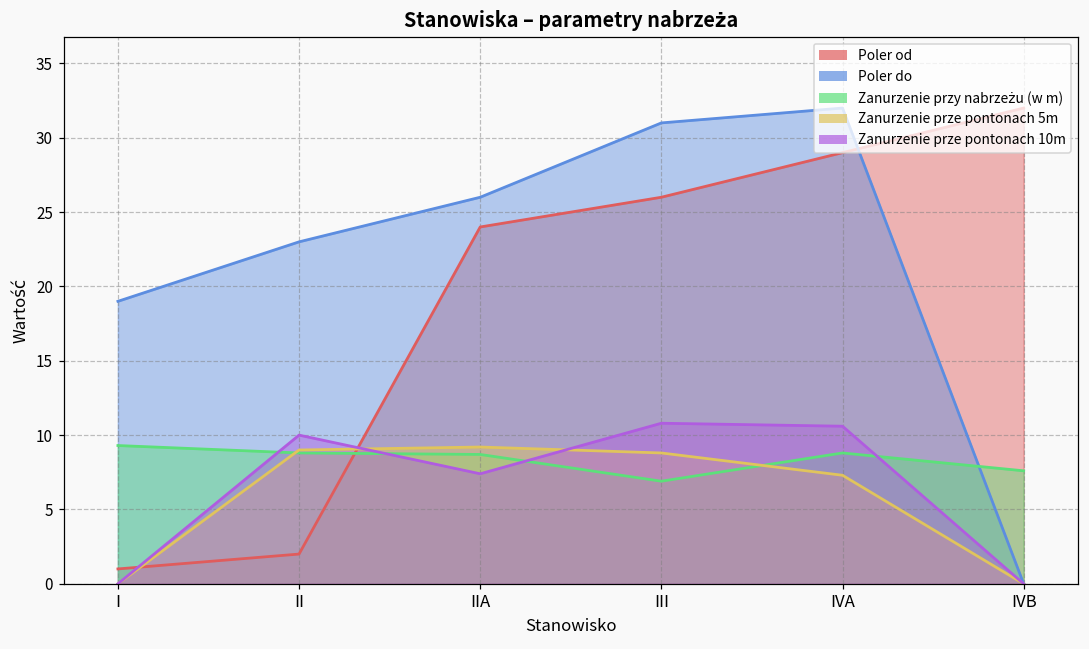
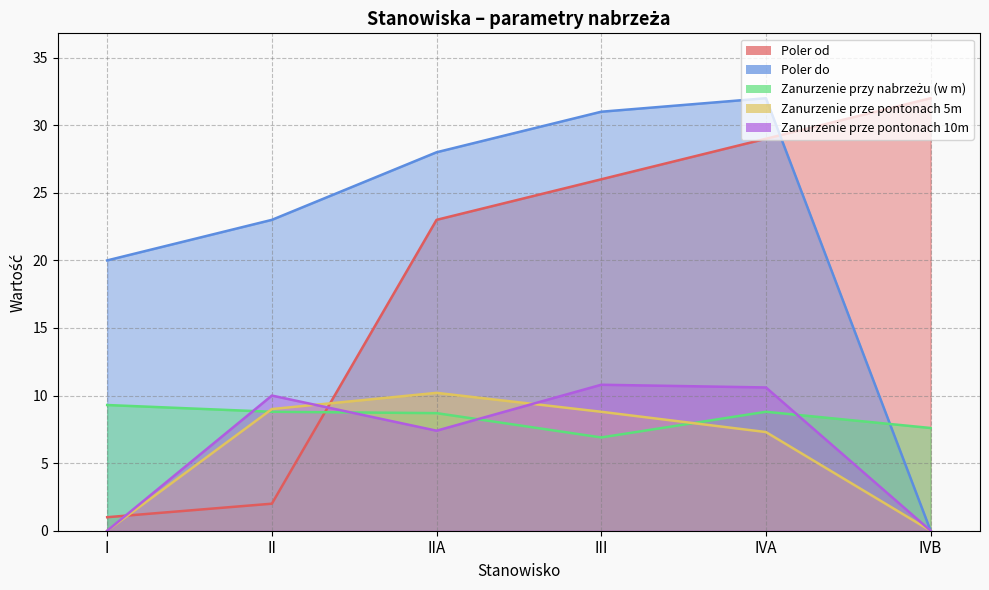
  {
    "Poler od": {
      "I": 1,
      "II": 2,
-     "IIA": 24,
+     "IIA": 23,
      "III": 26
    },
    "Poler do": {
-     "I": 19,
+     "I": 20,
      "II": 23,
-     "IIA": 26,
+     "IIA": 28,
      "III": 31
    },
    "Zanurzenie przy nabrzeżu (w m)": {
      "I": 9.3,
      "II": 8.8,
      "IIA": 8.7,
      "III": 6.9,
      "IVA": 8.8,
      "IVB": 7.6
    },
    "Zanurzenie prze pontonach 5m": {
      "II": 9.0,
-     "IIA": 9.2,
+     "IIA": 10.2,
      "III": 8.8,
      "IVA": 7.3
    },
    "Zanurzenie prze pontonach 10m": {
      "II": 10.0,
      "IIA": 7.4,
      "III": 10.8,
      "IVA": 10.6
    }
  }
